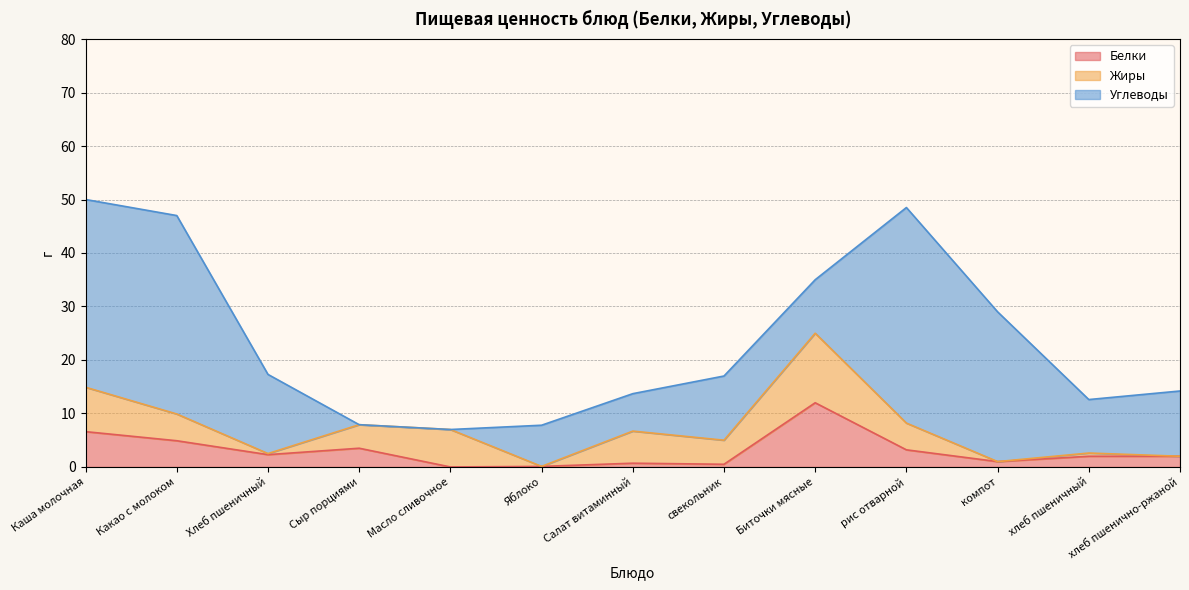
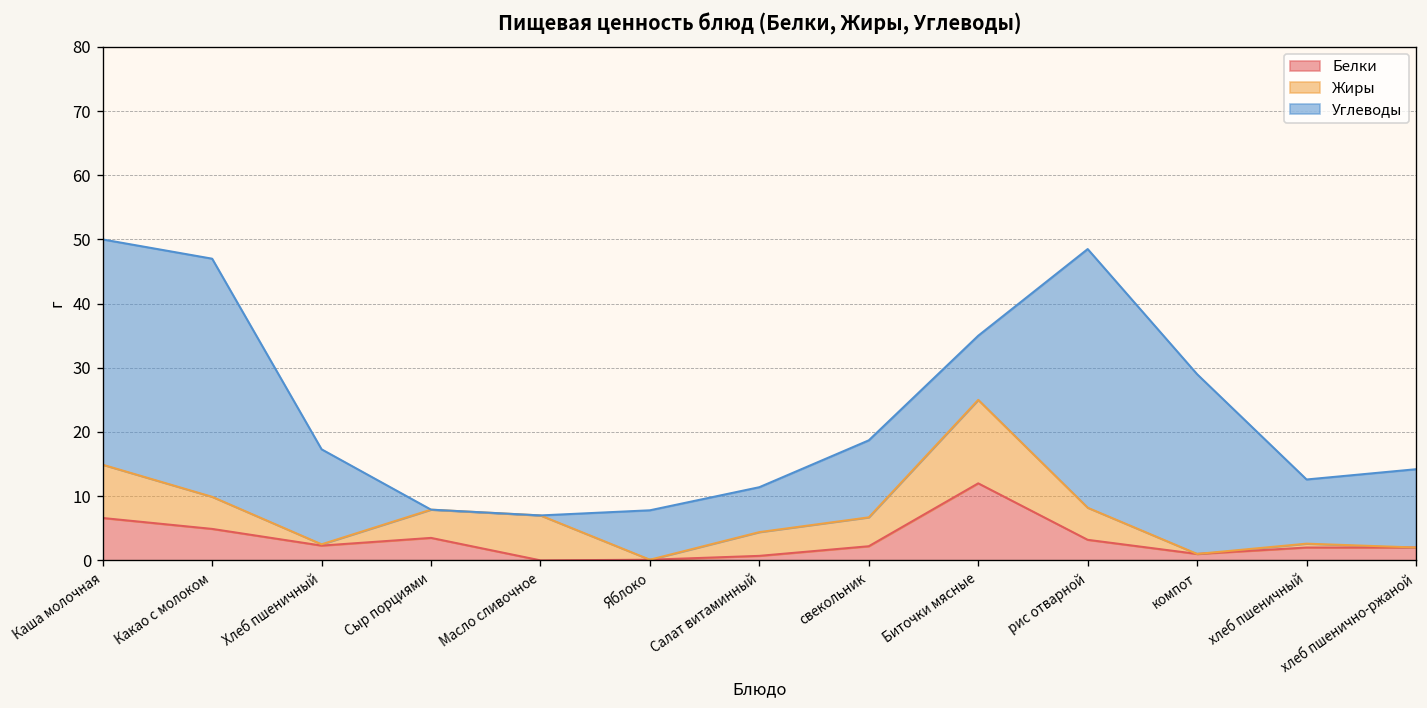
  {
    "Белки": {
      "Каша молочная": 7,
      "Какао с молоком": 5,
      "Сыр порциями": 4,
      "Масло сливочное": 0,
      "Салат витаминный": 1,
-     "свекольник": 1,
+     "свекольник": 2,
      "Биточки мясные": 12,
      "рис отварной": 3,
      "хлеб пшеничный": 2
    },
    "Жиры": {
      "Каша молочная": 8,
      "Какао с молоком": 5,
-     "Салат витаминный": 6,
+     "Салат витаминный": 4,
      "свекольник": 5,
      "Биточки мясные": 13,
      "рис отварной": 5,
      "хлеб пшеничный": 1
    },
    "Углеводы": {
      "Каша молочная": 35,
      "Какао с молоком": 37,
      "Хлеб пшеничный": 15,
      "Яблоко": 8,
      "Салат витаминный": 7,
      "свекольник": 12,
      "Биточки мясные": 10,
      "рис отварной": 40,
      "компот": 28,
      "хлеб пшеничный": 10,
      "хлеб пшенично-ржаной": 12
    }
  }
